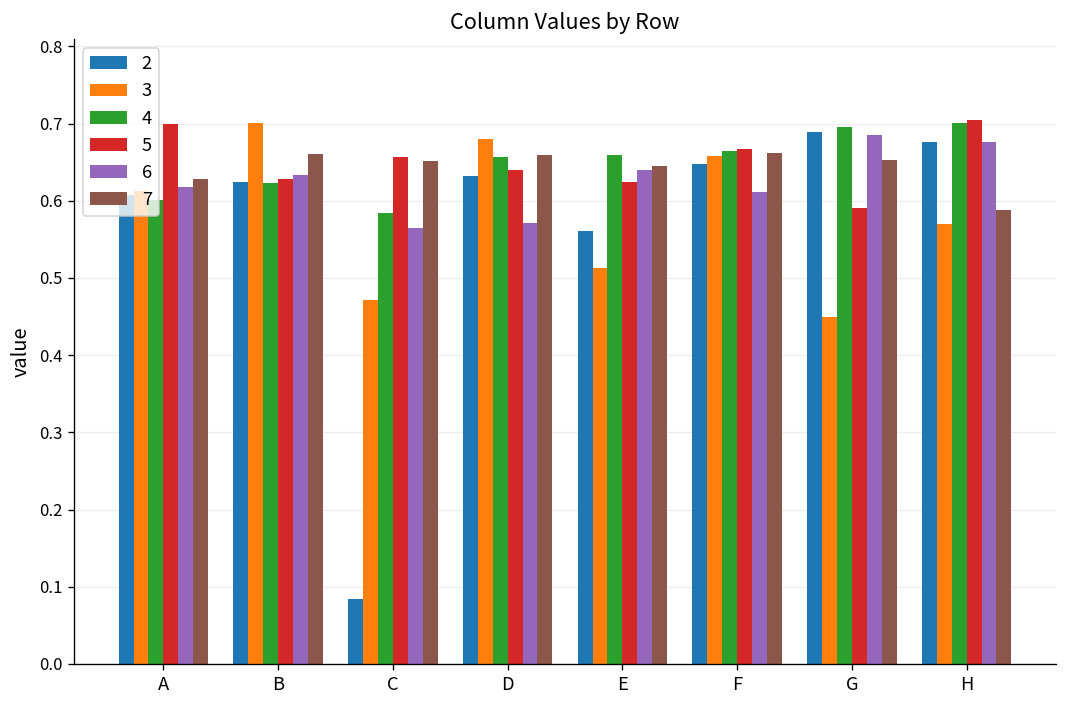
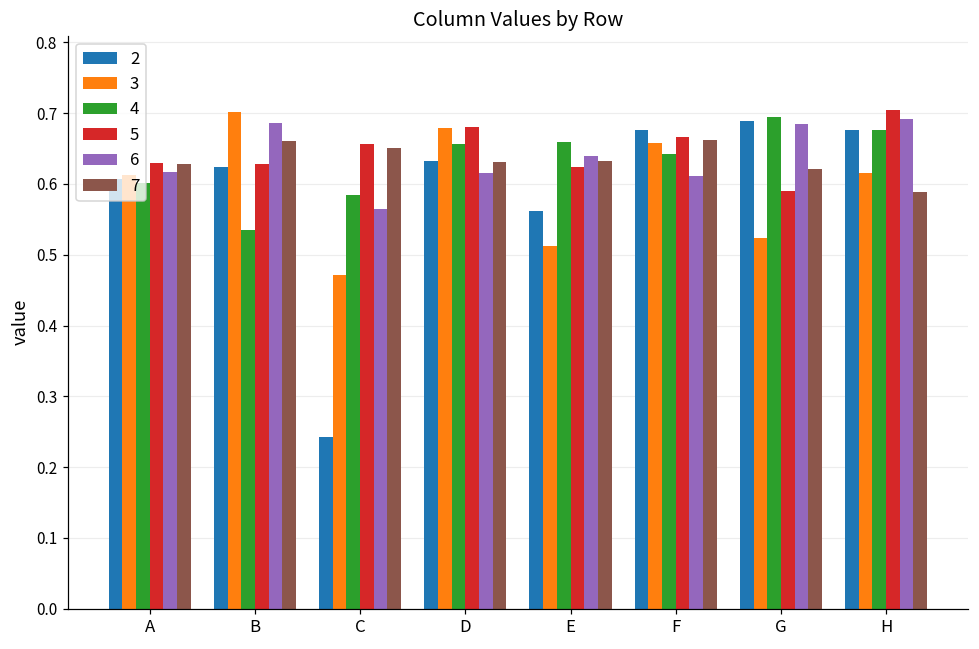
  {
    "2": {
      "B": 0.62,
-     "C": 0.08,
+     "C": 0.24,
      "D": 0.63,
      "E": 0.56,
-     "F": 0.65,
+     "F": 0.68,
      "G": 0.69,
      "H": 0.68
    },
    "3": {
      "B": 0.70,
      "C": 0.47,
      "D": 0.68,
      "E": 0.51,
      "F": 0.66,
-     "G": 0.45,
-     "H": 0.57
+     "G": 0.52,
+     "H": 0.62
    },
    "4": {
-     "B": 0.62,
+     "B": 0.54,
      "C": 0.58,
      "D": 0.66,
      "E": 0.66,
-     "F": 0.66,
+     "F": 0.64,
      "G": 0.70,
-     "H": 0.70
+     "H": 0.68
    },
    "5": {
-     "A": 0.70,
+     "A": 0.63,
      "B": 0.63,
      "C": 0.66,
-     "D": 0.64,
+     "D": 0.68,
      "E": 0.62,
      "F": 0.67,
      "G": 0.59,
      "H": 0.70
    },
    "6": {
      "A": 0.62,
-     "B": 0.63,
+     "B": 0.69,
      "C": 0.57,
-     "D": 0.57,
+     "D": 0.62,
      "E": 0.64,
      "F": 0.61,
      "G": 0.68,
-     "H": 0.68
+     "H": 0.69
    },
    "7": {
      "A": 0.63,
      "B": 0.66,
      "C": 0.65,
-     "D": 0.66,
-     "E": 0.65,
+     "D": 0.63,
+     "E": 0.63,
      "F": 0.66,
-     "G": 0.65,
+     "G": 0.62,
      "H": 0.59
    }
  }
